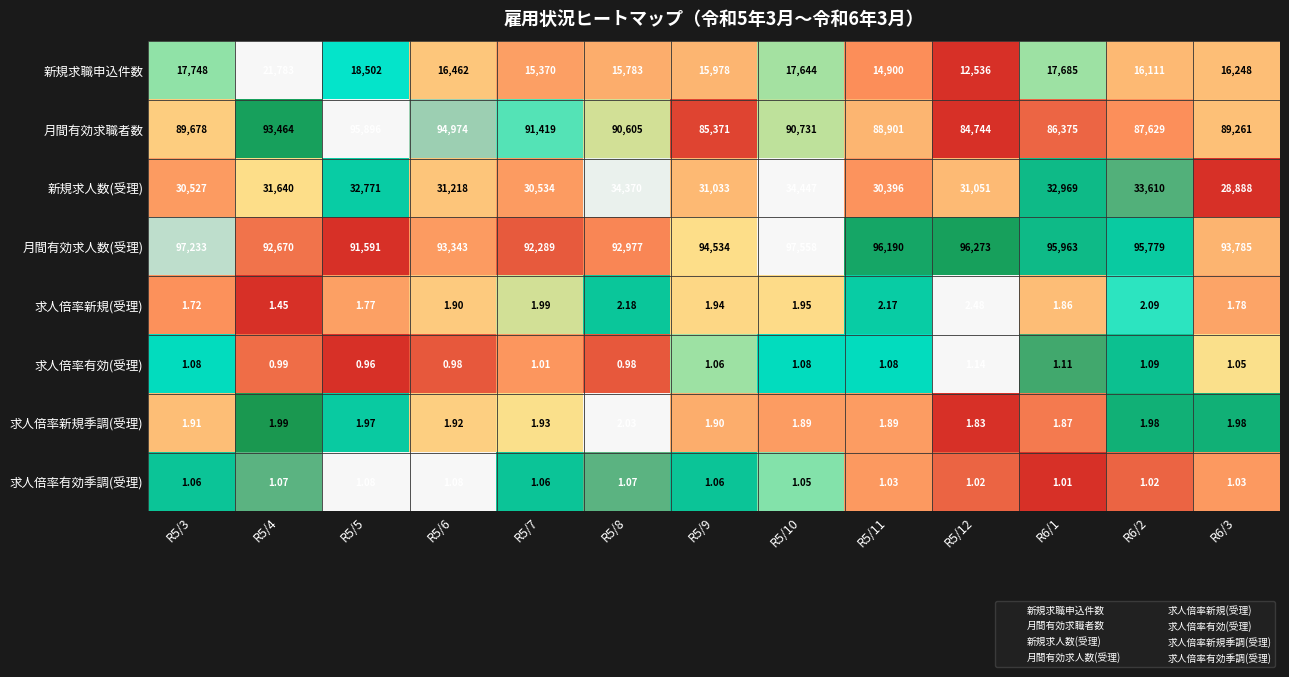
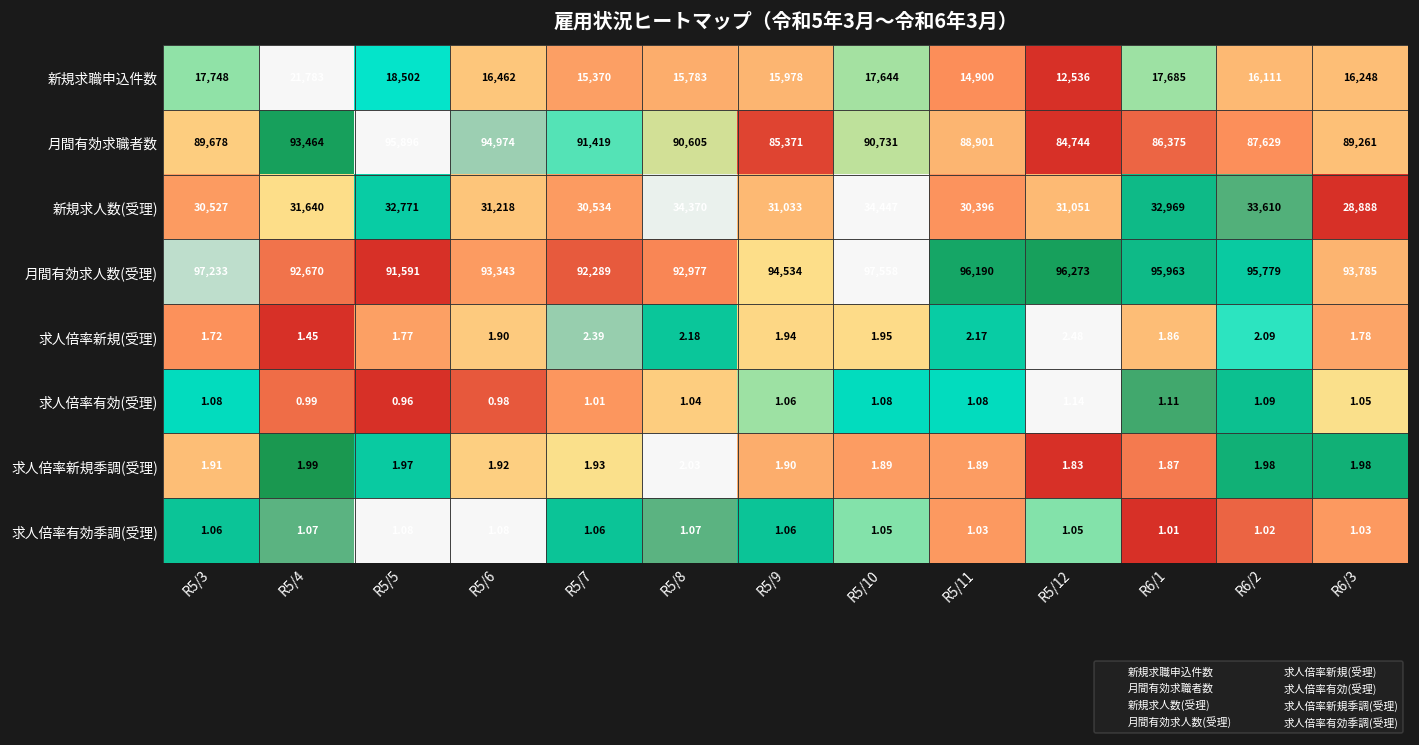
  {
    "新規求職申込件数": {
      "R5/3": "17,748",
      "R5/5": "18,502",
      "R5/6": "16,462",
      "R5/7": "15,370",
      "R5/8": "15,783",
      "R5/9": "15,978",
      "R5/10": "17,644",
      "R5/11": "14,900",
      "R5/12": "12,536",
      "R6/1": "17,685",
      "R6/2": "16,111",
      "R6/3": "16,248"
    },
    "月間有効求職者数": {
      "R5/3": "89,678",
      "R5/4": "93,464",
      "R5/6": "94,974",
      "R5/7": "91,419",
      "R5/8": "90,605",
      "R5/9": "85,371",
      "R5/10": "90,731",
      "R5/11": "88,901",
      "R5/12": "84,744",
      "R6/1": "86,375",
      "R6/2": "87,629",
      "R6/3": "89,261"
    },
    "新規求人数(受理)": {
      "R5/3": "30,527",
      "R5/4": "31,640",
      "R5/5": "32,771",
      "R5/6": "31,218",
      "R5/7": "30,534",
      "R5/9": "31,033",
      "R5/11": "30,396",
      "R5/12": "31,051",
      "R6/1": "32,969",
      "R6/2": "33,610",
      "R6/3": "28,888"
    },
    "月間有効求人数(受理)": {
      "R5/3": "97,233",
      "R5/4": "92,670",
      "R5/5": "91,591",
      "R5/6": "93,343",
      "R5/7": "92,289",
      "R5/8": "92,977",
      "R5/9": "94,534",
      "R5/11": "96,190",
      "R5/12": "96,273",
      "R6/1": "95,963",
      "R6/2": "95,779",
      "R6/3": "93,785"
    },
    "求人倍率新規(受理)": {
      "R5/3": "1.72",
      "R5/4": "1.45",
      "R5/5": "1.77",
      "R5/6": "1.90",
-     "R5/7": "1.99",
+     "R5/7": "2.39",
      "R5/8": "2.18",
      "R5/9": "1.94",
      "R5/10": "1.95",
      "R5/11": "2.17",
      "R6/1": "1.86",
      "R6/2": "2.09",
      "R6/3": "1.78"
    },
    "求人倍率有効(受理)": {
      "R5/3": "1.08",
      "R5/4": "0.99",
      "R5/5": "0.96",
      "R5/6": "0.98",
      "R5/7": "1.01",
-     "R5/8": "0.98",
+     "R5/8": "1.04",
      "R5/9": "1.06",
      "R5/10": "1.08",
      "R5/11": "1.08",
      "R6/1": "1.11",
      "R6/2": "1.09",
      "R6/3": "1.05"
    },
    "求人倍率新規季調(受理)": {
      "R5/3": "1.91",
      "R5/4": "1.99",
      "R5/5": "1.97",
      "R5/6": "1.92",
      "R5/7": "1.93",
      "R5/9": "1.90",
      "R5/10": "1.89",
      "R5/11": "1.89",
      "R5/12": "1.83",
      "R6/1": "1.87",
      "R6/2": "1.98",
      "R6/3": "1.98"
    },
    "求人倍率有効季調(受理)": {
      "R5/3": "1.06",
      "R5/4": "1.07",
      "R5/7": "1.06",
      "R5/8": "1.07",
      "R5/9": "1.06",
      "R5/10": "1.05",
      "R5/11": "1.03",
-     "R5/12": "1.02",
+     "R5/12": "1.05",
      "R6/1": "1.01",
      "R6/2": "1.02",
      "R6/3": "1.03"
    }
  }
